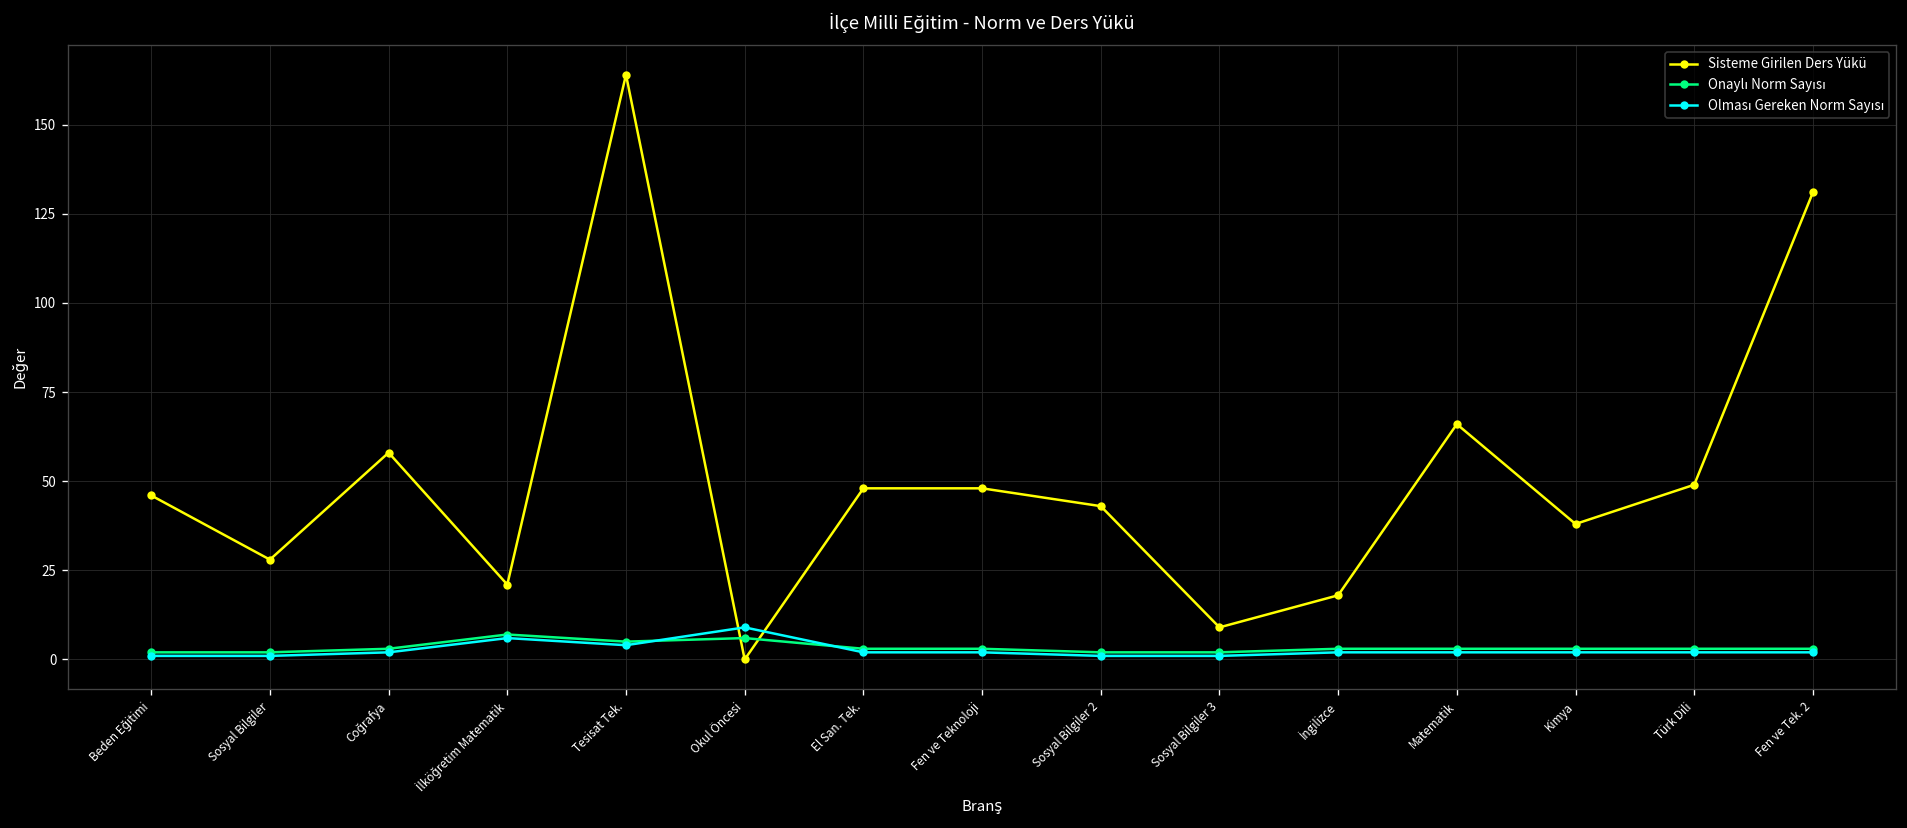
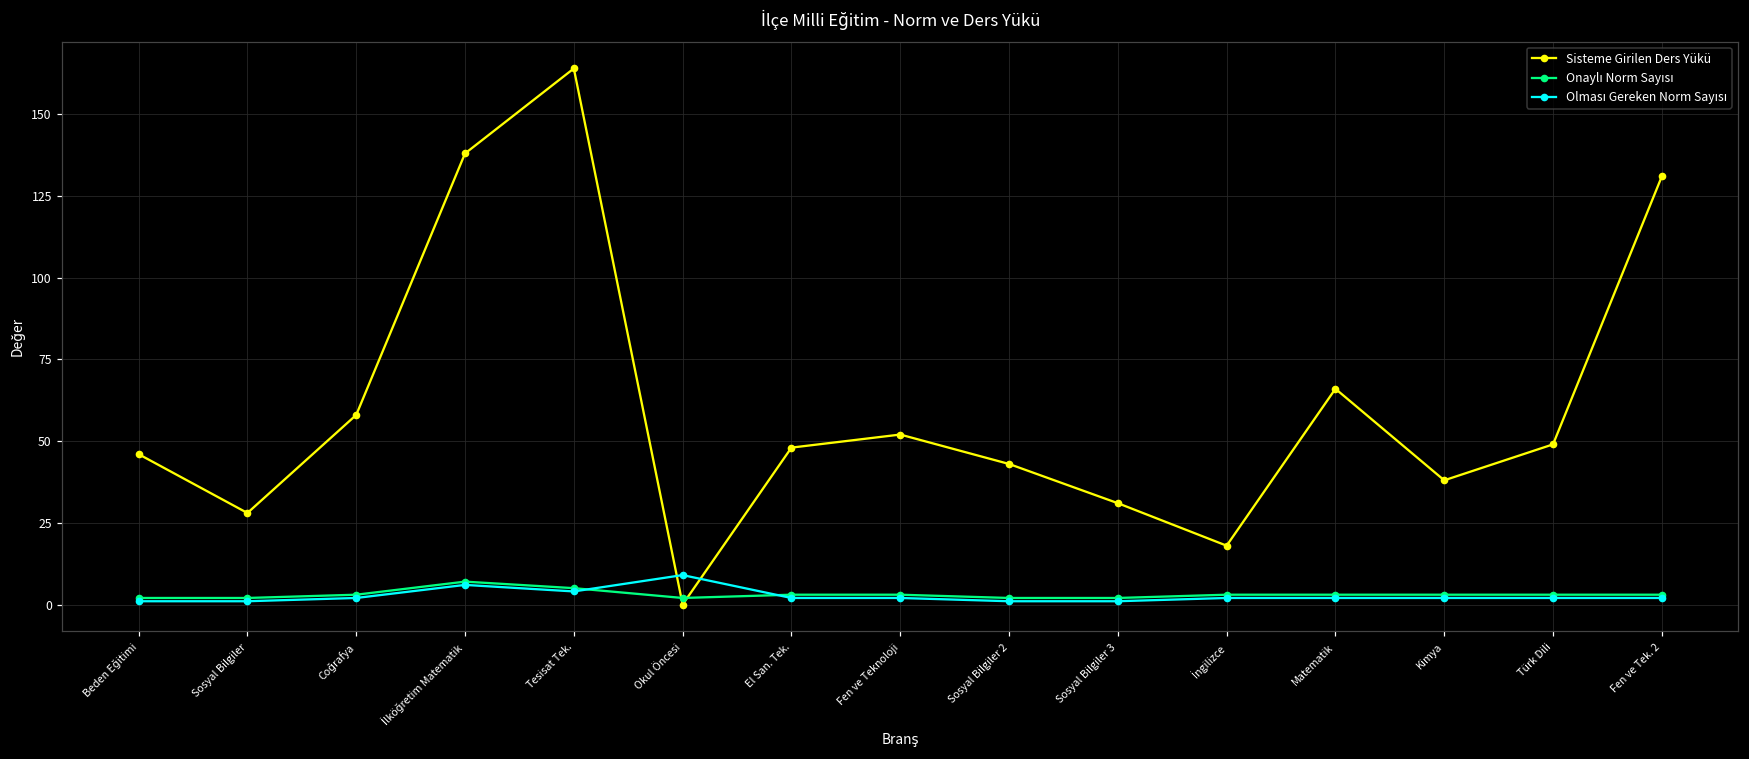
  {
    "Sisteme Girilen Ders Yükü": {
      "Beden Eğitimi": 46,
      "Sosyal Bilgiler": 28,
      "Coğrafya": 58,
-     "İlköğretim Matematik": 21,
+     "İlköğretim Matematik": 138,
      "Tesisat Tek.": 164,
      "Okul Öncesi": 0,
      "El San. Tek.": 48,
-     "Fen ve Teknoloji": 48,
+     "Fen ve Teknoloji": 52,
      "Sosyal Bilgiler 2": 43,
-     "Sosyal Bilgiler 3": 9,
+     "Sosyal Bilgiler 3": 31,
      "İngilizce": 18,
      "Matematik": 66,
      "Kimya": 38,
      "Türk Dili": 49,
      "Fen ve Tek. 2": 131
    },
    "Onaylı Norm Sayısı": {
      "Beden Eğitimi": 2,
      "Sosyal Bilgiler": 2,
      "Coğrafya": 3,
      "İlköğretim Matematik": 7,
      "Tesisat Tek.": 5,
-     "Okul Öncesi": 6,
+     "Okul Öncesi": 2,
      "El San. Tek.": 3,
      "Fen ve Teknoloji": 3,
      "Sosyal Bilgiler 2": 2,
      "Sosyal Bilgiler 3": 2,
      "İngilizce": 3,
      "Matematik": 3,
      "Kimya": 3,
      "Türk Dili": 3,
      "Fen ve Tek. 2": 3
    },
    "Olması Gereken Norm Sayısı": {
      "Beden Eğitimi": 1,
      "Sosyal Bilgiler": 1,
      "Coğrafya": 2,
      "İlköğretim Matematik": 6,
      "Tesisat Tek.": 4,
      "Okul Öncesi": 9,
      "El San. Tek.": 2,
      "Fen ve Teknoloji": 2,
      "Sosyal Bilgiler 2": 1,
      "Sosyal Bilgiler 3": 1,
      "İngilizce": 2,
      "Matematik": 2,
      "Kimya": 2,
      "Türk Dili": 2,
      "Fen ve Tek. 2": 2
    }
  }
